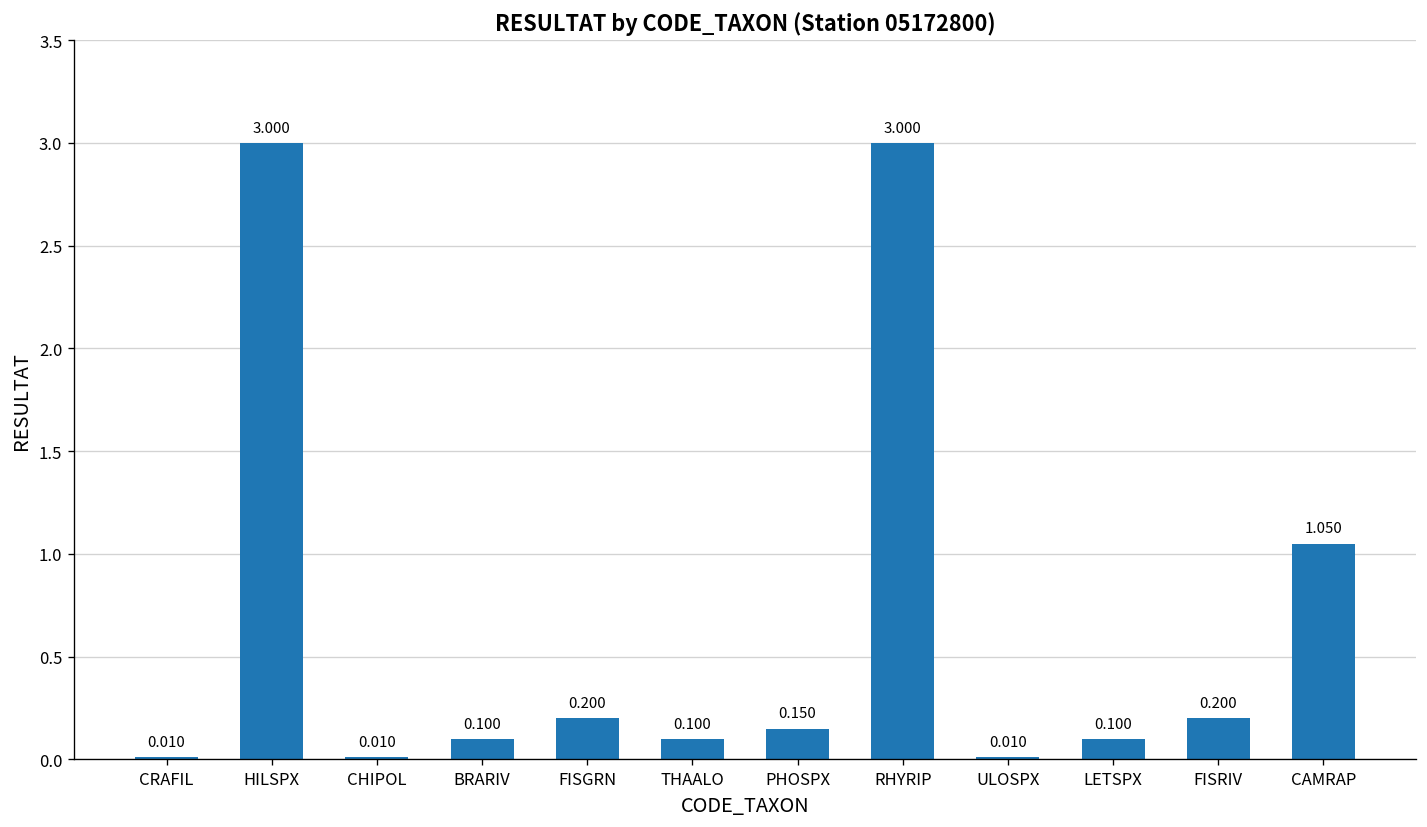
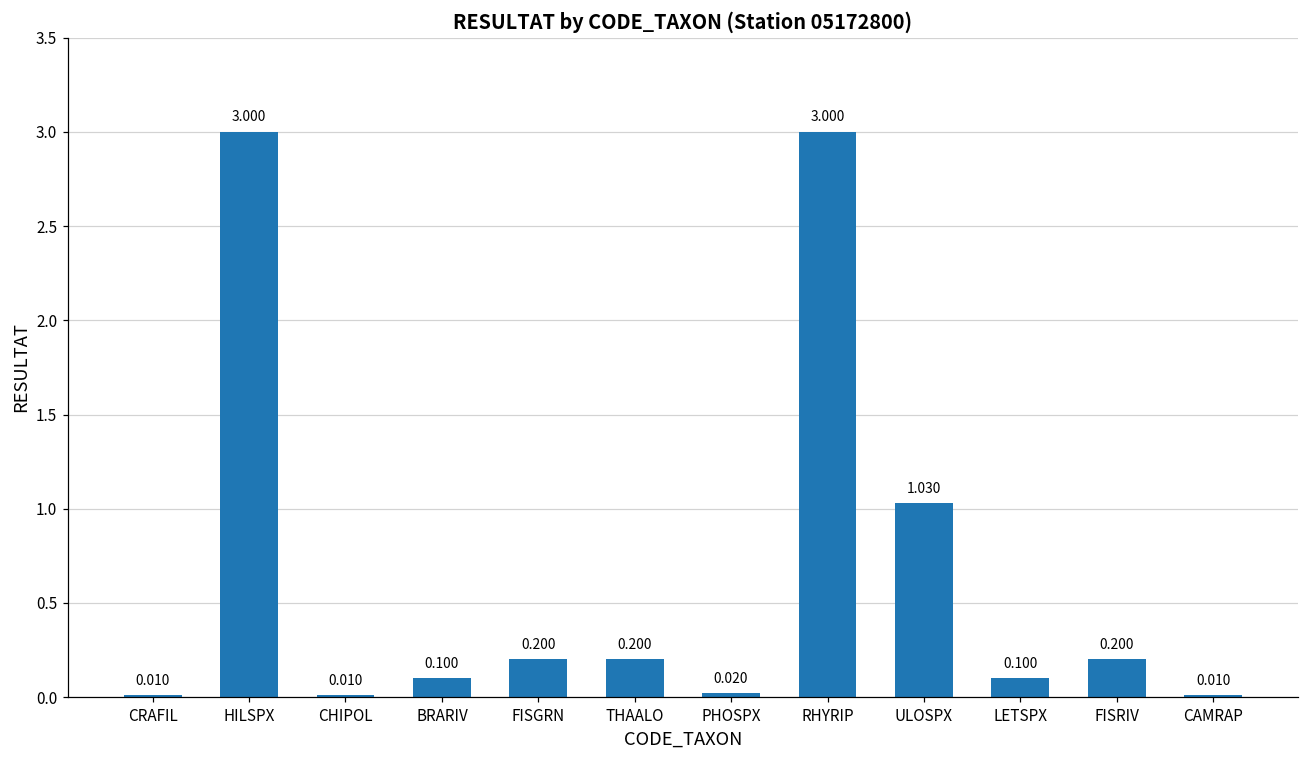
  {
    "CRAFIL": 0.010,
    "HILSPX": 3.000,
    "CHIPOL": 0.010,
    "BRARIV": 0.100,
    "FISGRN": 0.200,
-   "THAALO": 0.100,
-   "PHOSPX": 0.150,
+   "THAALO": 0.200,
+   "PHOSPX": 0.020,
    "RHYRIP": 3.000,
-   "ULOSPX": 0.010,
+   "ULOSPX": 1.030,
    "LETSPX": 0.100,
    "FISRIV": 0.200,
-   "CAMRAP": 1.050
+   "CAMRAP": 0.010
  }
